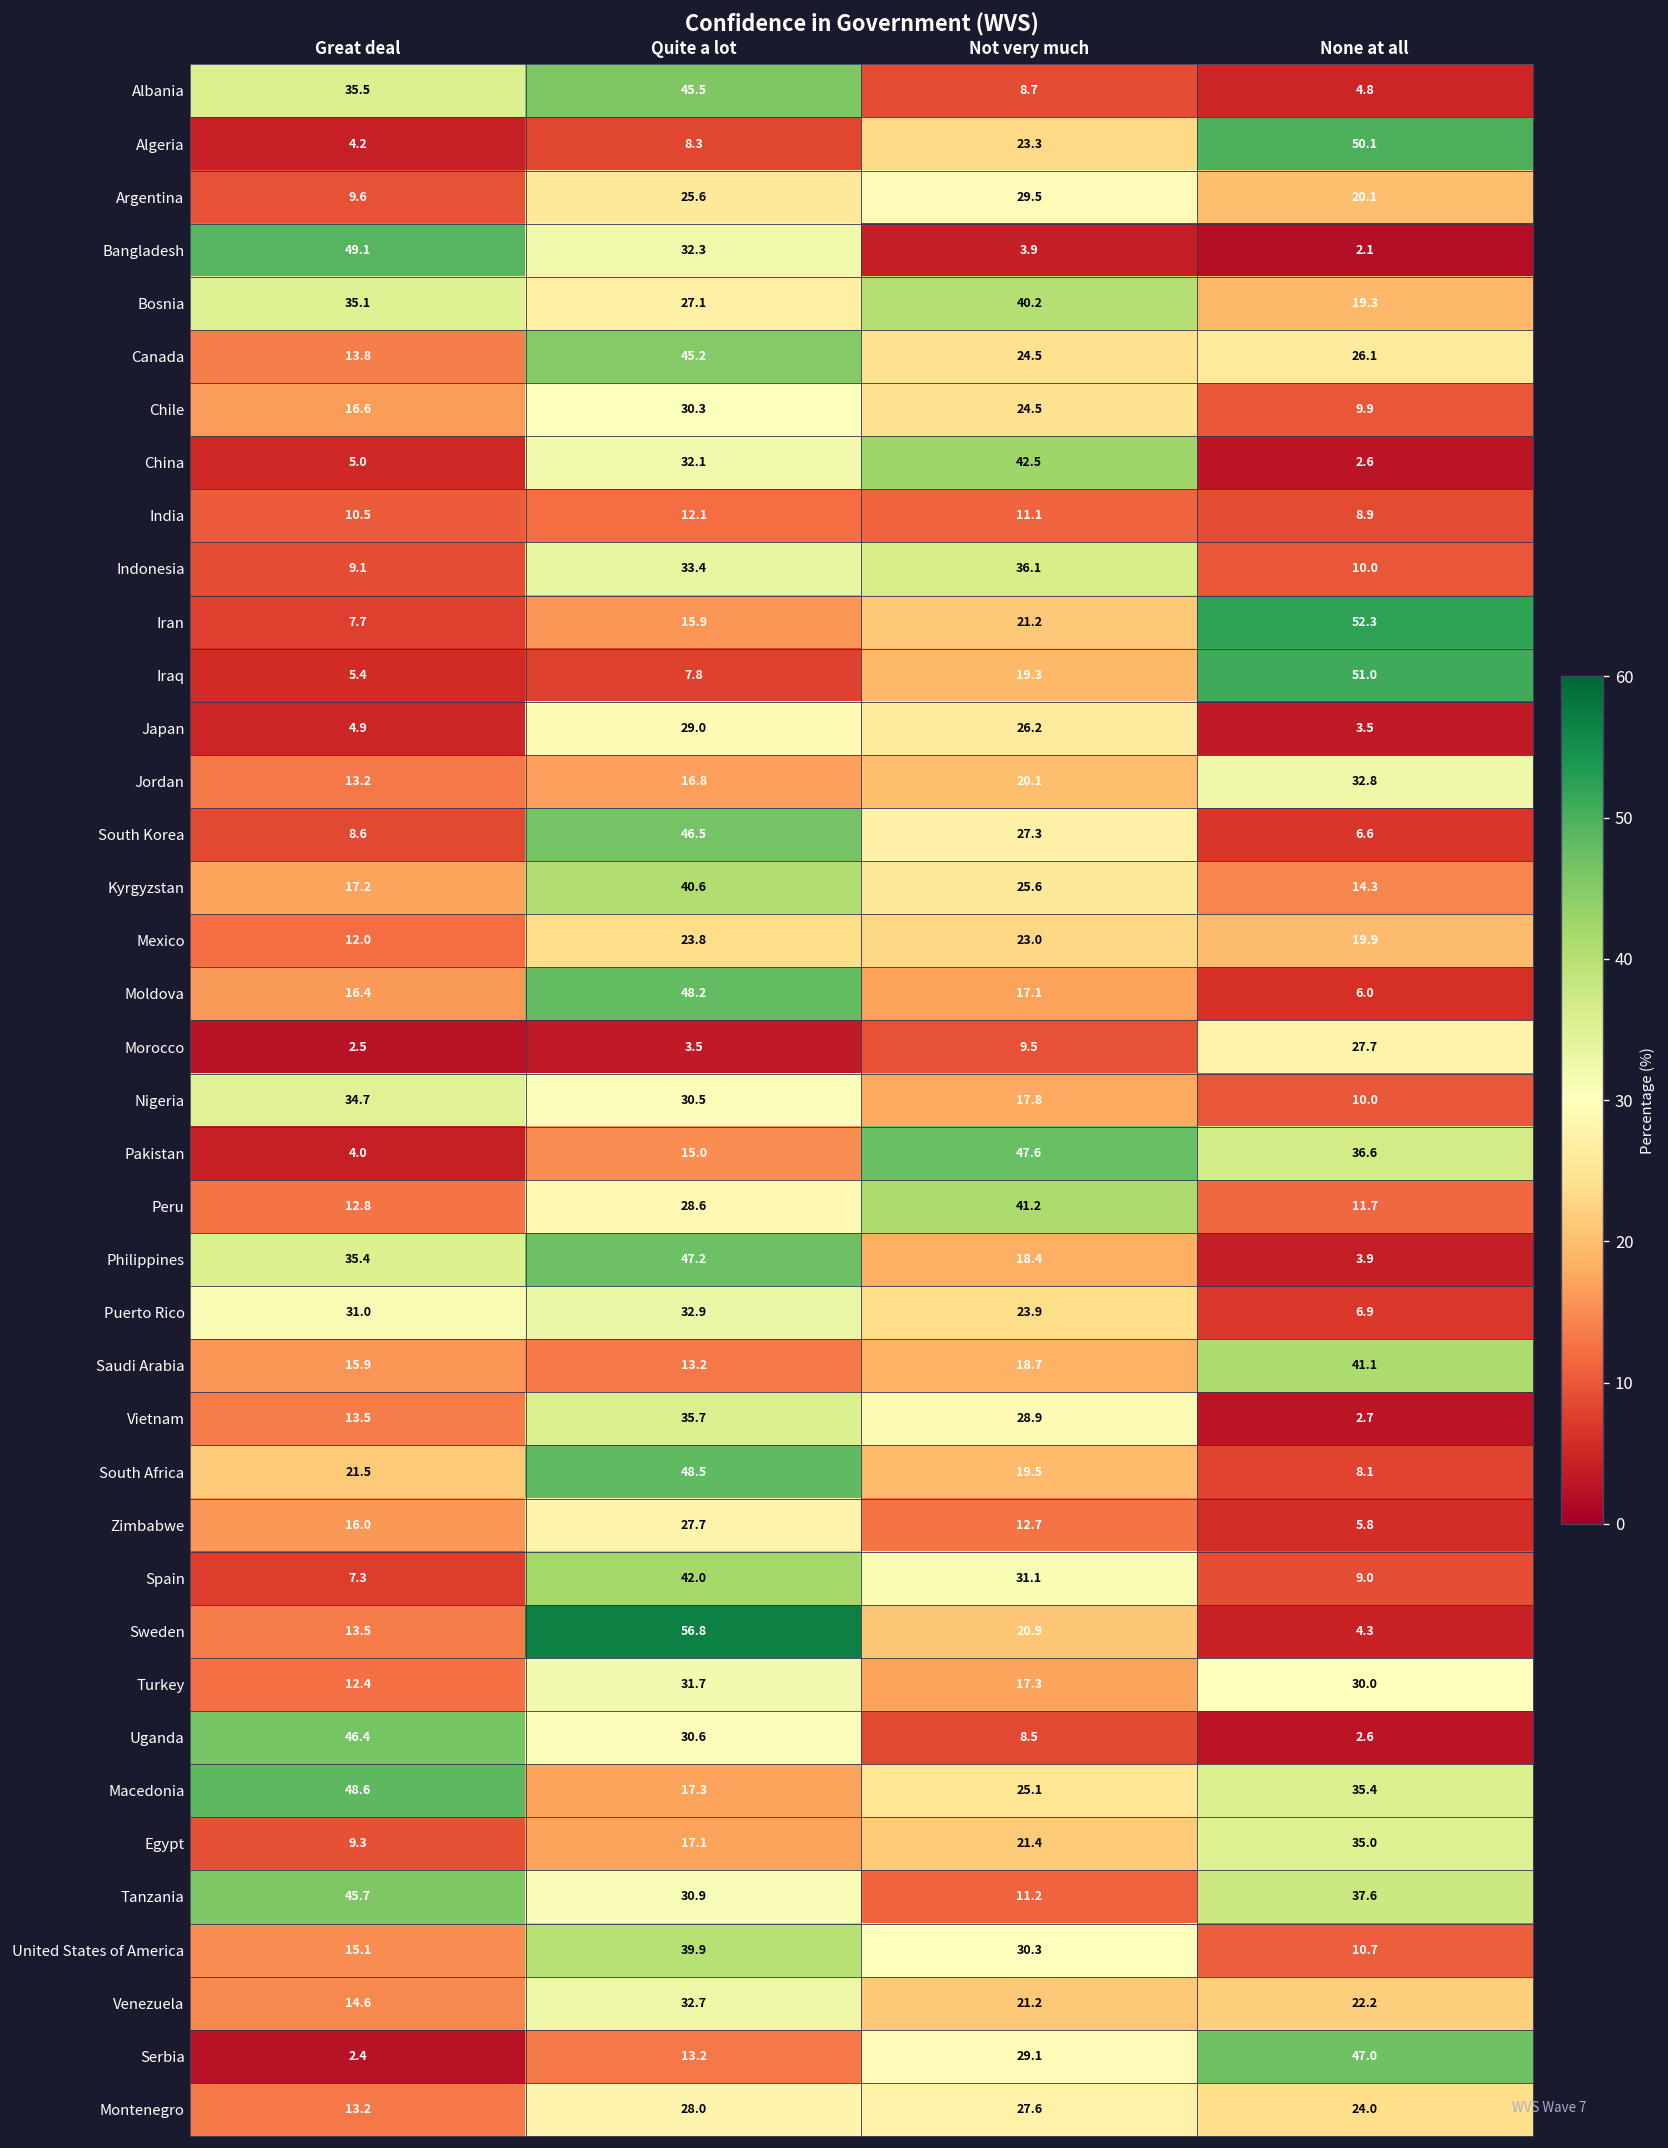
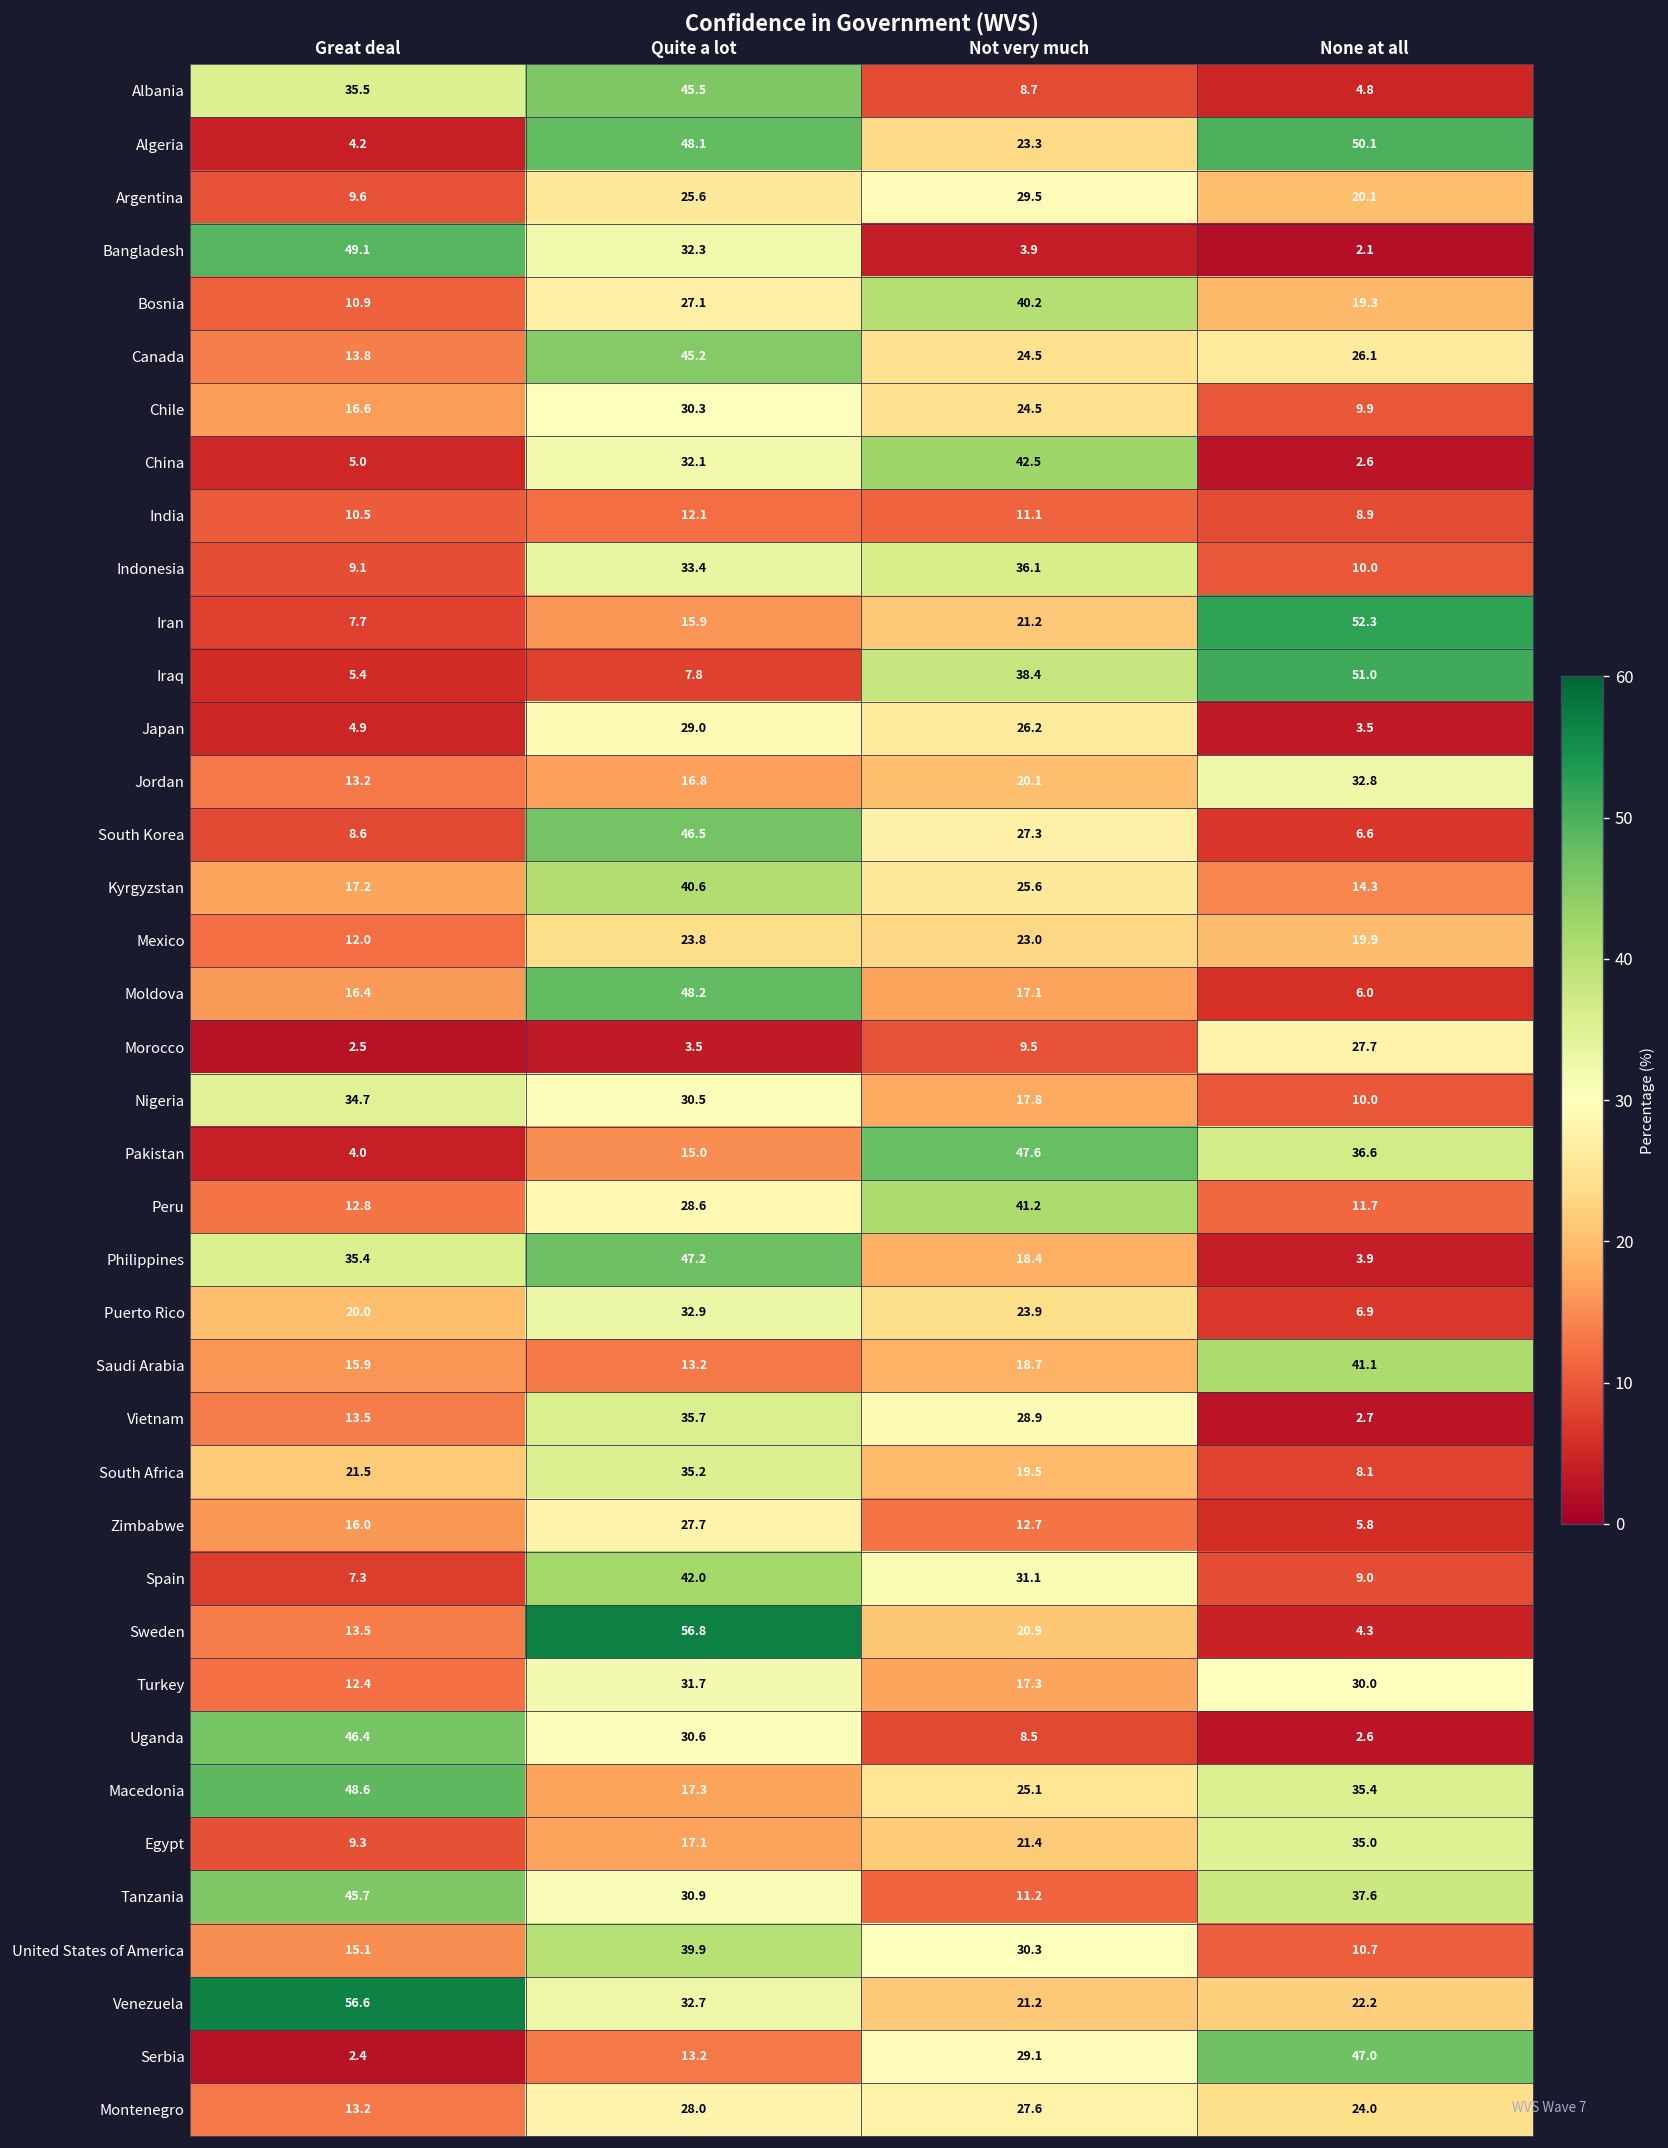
  {
    "Albania": {
      "Great deal": 35.5,
      "Quite a lot": 45.5,
      "Not very much": 8.7,
      "None at all": 4.8
    },
    "Algeria": {
      "Great deal": 4.2,
-     "Quite a lot": 8.3,
+     "Quite a lot": 48.1,
      "Not very much": 23.3,
      "None at all": 50.1
    },
    "Argentina": {
      "Great deal": 9.6,
      "Quite a lot": 25.6,
      "Not very much": 29.5,
      "None at all": 20.1
    },
    "Bangladesh": {
      "Great deal": 49.1,
      "Quite a lot": 32.3,
      "Not very much": 3.9,
      "None at all": 2.1
    },
    "Bosnia": {
-     "Great deal": 35.1,
+     "Great deal": 10.9,
      "Quite a lot": 27.1,
      "Not very much": 40.2,
      "None at all": 19.3
    },
    "Canada": {
      "Great deal": 13.8,
      "Quite a lot": 45.2,
      "Not very much": 24.5,
      "None at all": 26.1
    },
    "Chile": {
      "Great deal": 16.6,
      "Quite a lot": 30.3,
      "Not very much": 24.5,
      "None at all": 9.9
    },
    "China": {
      "Great deal": 5.0,
      "Quite a lot": 32.1,
      "Not very much": 42.5,
      "None at all": 2.6
    },
    "India": {
      "Great deal": 10.5,
      "Quite a lot": 12.1,
      "Not very much": 11.1,
      "None at all": 8.9
    },
    "Indonesia": {
      "Great deal": 9.1,
      "Quite a lot": 33.4,
      "Not very much": 36.1,
      "None at all": 10.0
    },
    "Iran": {
      "Great deal": 7.7,
      "Quite a lot": 15.9,
      "Not very much": 21.2,
      "None at all": 52.3
    },
    "Iraq": {
      "Great deal": 5.4,
      "Quite a lot": 7.8,
-     "Not very much": 19.3,
+     "Not very much": 38.4,
      "None at all": 51.0
    },
    "Japan": {
      "Great deal": 4.9,
      "Quite a lot": 29.0,
      "Not very much": 26.2,
      "None at all": 3.5
    },
    "Jordan": {
      "Great deal": 13.2,
      "Quite a lot": 16.8,
      "Not very much": 20.1,
      "None at all": 32.8
    },
    "South Korea": {
      "Great deal": 8.6,
      "Quite a lot": 46.5,
      "Not very much": 27.3,
      "None at all": 6.6
    },
    "Kyrgyzstan": {
      "Great deal": 17.2,
      "Quite a lot": 40.6,
      "Not very much": 25.6,
      "None at all": 14.3
    },
    "Mexico": {
      "Great deal": 12.0,
      "Quite a lot": 23.8,
      "Not very much": 23.0,
      "None at all": 19.9
    },
    "Moldova": {
      "Great deal": 16.4,
      "Quite a lot": 48.2,
      "Not very much": 17.1,
      "None at all": 6.0
    },
    "Morocco": {
      "Great deal": 2.5,
      "Quite a lot": 3.5,
      "Not very much": 9.5,
      "None at all": 27.7
    },
    "Nigeria": {
      "Great deal": 34.7,
      "Quite a lot": 30.5,
      "Not very much": 17.8,
      "None at all": 10.0
    },
    "Pakistan": {
      "Great deal": 4.0,
      "Quite a lot": 15.0,
      "Not very much": 47.6,
      "None at all": 36.6
    },
    "Peru": {
      "Great deal": 12.8,
      "Quite a lot": 28.6,
      "Not very much": 41.2,
      "None at all": 11.7
    },
    "Philippines": {
      "Great deal": 35.4,
      "Quite a lot": 47.2,
      "Not very much": 18.4,
      "None at all": 3.9
    },
    "Puerto Rico": {
-     "Great deal": 31.0,
+     "Great deal": 20.0,
      "Quite a lot": 32.9,
      "Not very much": 23.9,
      "None at all": 6.9
    },
    "Saudi Arabia": {
      "Great deal": 15.9,
      "Quite a lot": 13.2,
      "Not very much": 18.7,
      "None at all": 41.1
    },
    "Vietnam": {
      "Great deal": 13.5,
      "Quite a lot": 35.7,
      "Not very much": 28.9,
      "None at all": 2.7
    },
    "South Africa": {
      "Great deal": 21.5,
-     "Quite a lot": 48.5,
+     "Quite a lot": 35.2,
      "Not very much": 19.5,
      "None at all": 8.1
    },
    "Zimbabwe": {
      "Great deal": 16.0,
      "Quite a lot": 27.7,
      "Not very much": 12.7,
      "None at all": 5.8
    },
    "Spain": {
      "Great deal": 7.3,
      "Quite a lot": 42.0,
      "Not very much": 31.1,
      "None at all": 9.0
    },
    "Sweden": {
      "Great deal": 13.5,
      "Quite a lot": 56.8,
      "Not very much": 20.9,
      "None at all": 4.3
    },
    "Turkey": {
      "Great deal": 12.4,
      "Quite a lot": 31.7,
      "Not very much": 17.3,
      "None at all": 30.0
    },
    "Uganda": {
      "Great deal": 46.4,
      "Quite a lot": 30.6,
      "Not very much": 8.5,
      "None at all": 2.6
    },
    "Macedonia": {
      "Great deal": 48.6,
      "Quite a lot": 17.3,
      "Not very much": 25.1,
      "None at all": 35.4
    },
    "Egypt": {
      "Great deal": 9.3,
      "Quite a lot": 17.1,
      "Not very much": 21.4,
      "None at all": 35.0
    },
    "Tanzania": {
      "Great deal": 45.7,
      "Quite a lot": 30.9,
      "Not very much": 11.2,
      "None at all": 37.6
    },
    "United States of America": {
      "Great deal": 15.1,
      "Quite a lot": 39.9,
      "Not very much": 30.3,
      "None at all": 10.7
    },
    "Venezuela": {
-     "Great deal": 14.6,
+     "Great deal": 56.6,
      "Quite a lot": 32.7,
      "Not very much": 21.2,
      "None at all": 22.2
    },
    "Serbia": {
      "Great deal": 2.4,
      "Quite a lot": 13.2,
      "Not very much": 29.1,
      "None at all": 47.0
    },
    "Montenegro": {
      "Great deal": 13.2,
      "Quite a lot": 28.0,
      "Not very much": 27.6,
      "None at all": 24.0
    }
  }
